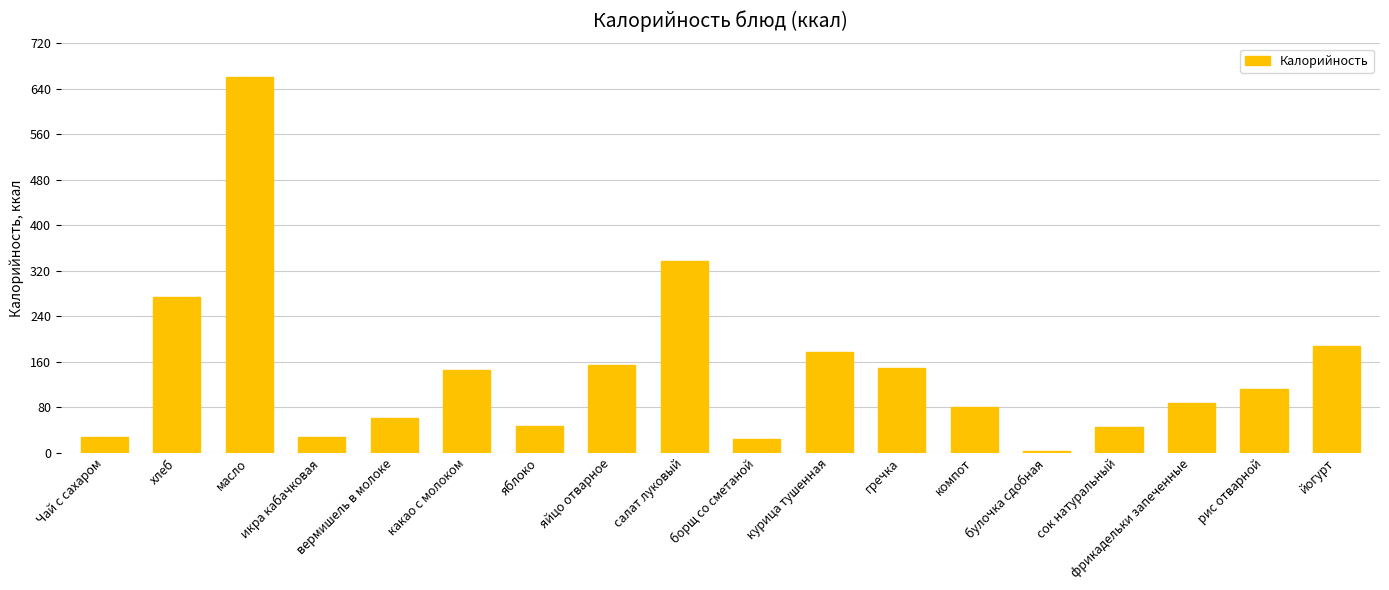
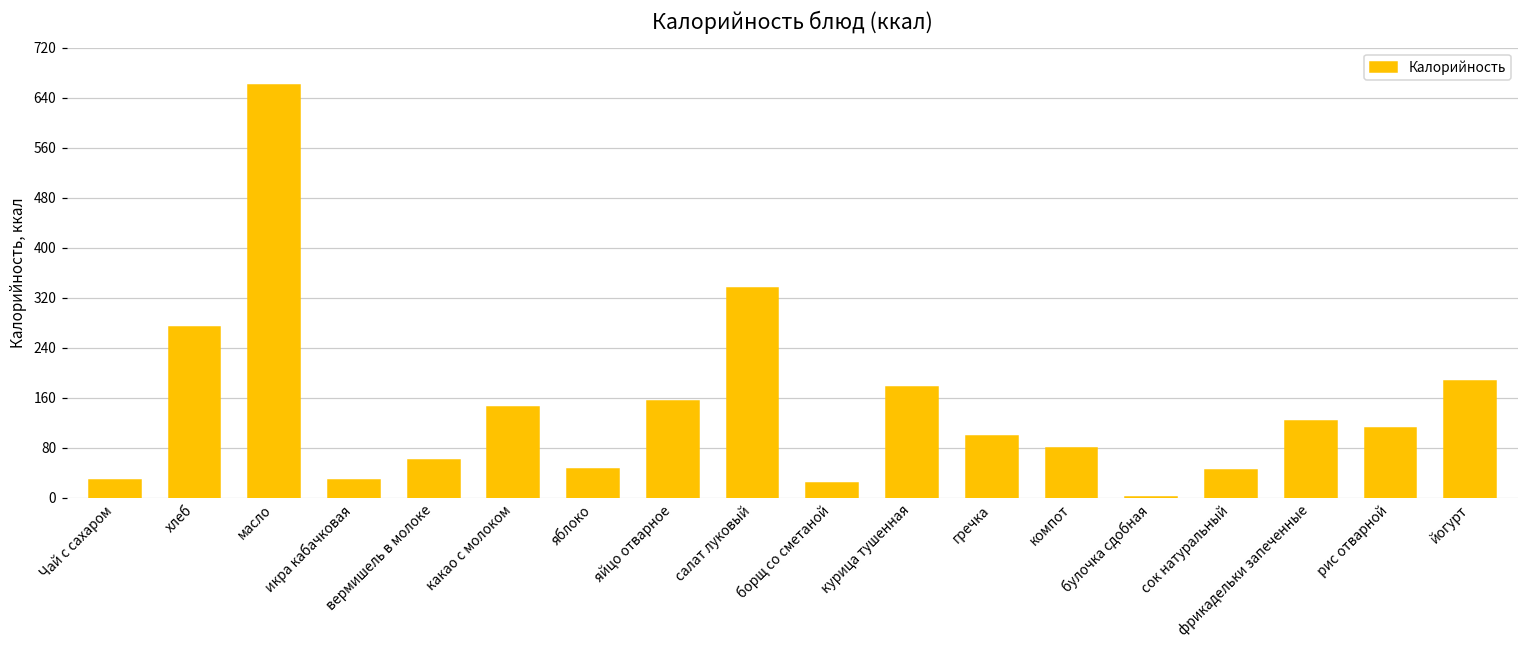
  {
    "Чай с сахаром": 30,
    "хлеб": 270,
    "масло": 660,
    "икра кабачковая": 30,
    "вермишель в молоке": 60,
    "какао с молоком": 150,
    "яблоко": 50,
    "яйцо отварное": 160,
    "салат луковый": 340,
    "борщ со сметаной": 20,
    "курица тушенная": 180,
-   "гречка": 150,
+   "гречка": 100,
    "компот": 80,
    "сок натуральный": 50,
-   "фрикадельки запеченные": 90,
+   "фрикадельки запеченные": 120,
    "рис отварной": 110,
    "йогурт": 190
  }
